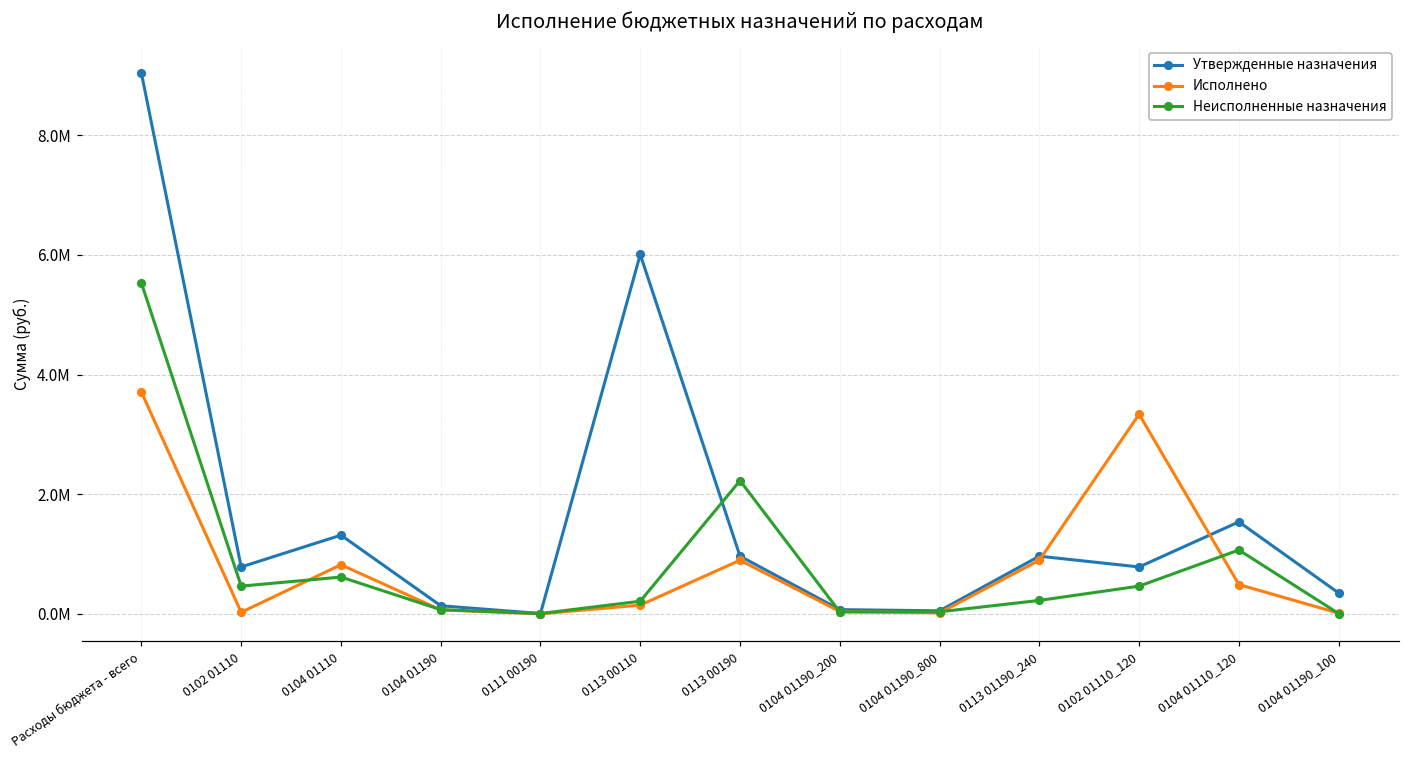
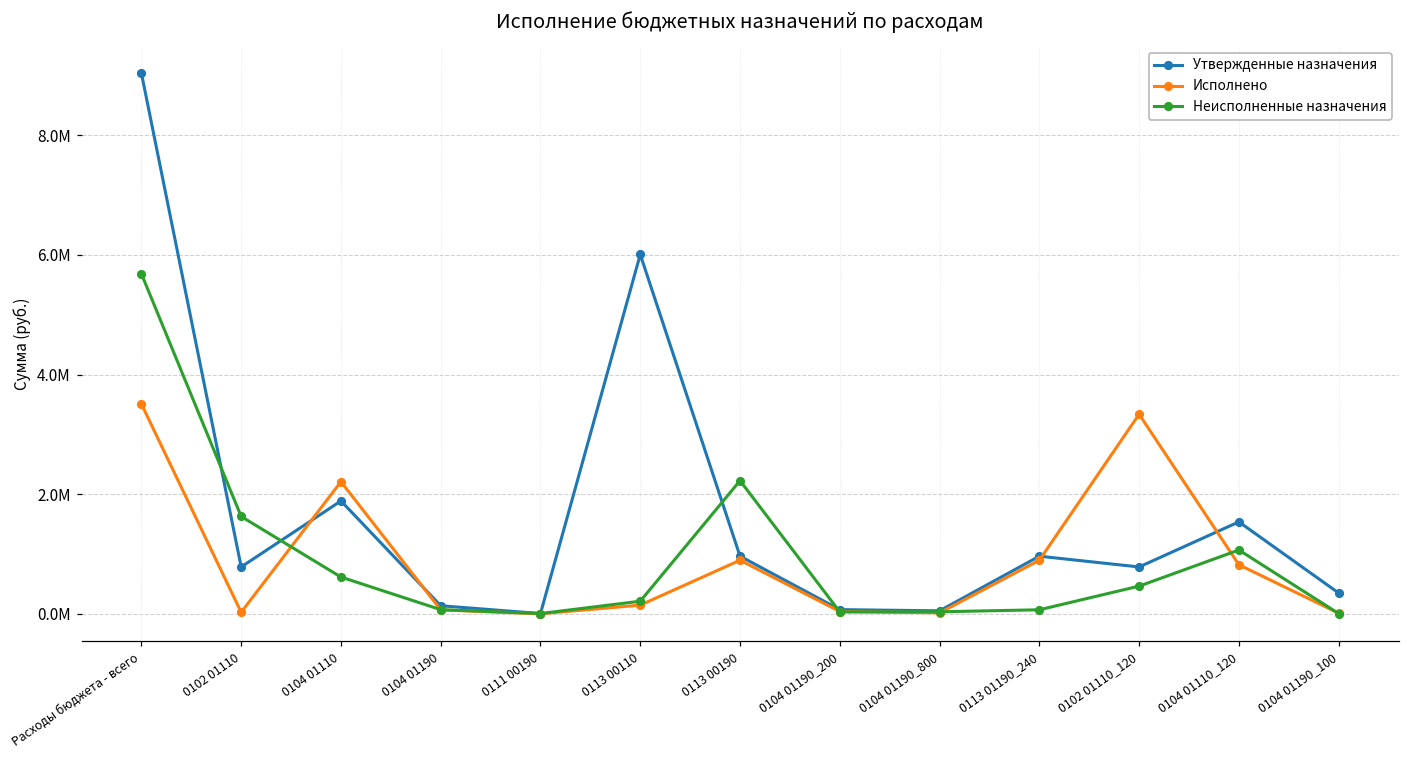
  {
    "Утвержденные назначения": {
      "Расходы бюджета - всего": 9000000,
      "0102 01110": 800000,
-     "0104 01110": 1300000,
+     "0104 01110": 1900000,
      "0104 01190": 100000,
      "0113 00110": 6000000,
      "0113 00190": 1000000,
      "0113 01190_240": 1000000,
      "0102 01110_120": 800000,
      "0104 01110_120": 1500000,
      "0104 01190_100": 300000
    },
    "Исполнено": {
-     "Расходы бюджета - всего": 3700000,
+     "Расходы бюджета - всего": 3500000,
      "0102 01110": 0,
-     "0104 01110": 800000,
+     "0104 01110": 2200000,
      "0113 00110": 100000,
      "0113 00190": 900000,
      "0113 01190_240": 900000,
      "0102 01110_120": 3300000,
-     "0104 01110_120": 500000
+     "0104 01110_120": 800000
    },
    "Неисполненные назначения": {
-     "Расходы бюджета - всего": 5500000,
-     "0102 01110": 500000,
+     "Расходы бюджета - всего": 5700000,
+     "0102 01110": 1600000,
      "0104 01110": 600000,
      "0113 00110": 200000,
      "0113 00190": 2200000,
-     "0113 01190_240": 200000,
+     "0113 01190_240": 100000,
      "0102 01110_120": 500000,
      "0104 01110_120": 1100000
    }
  }
